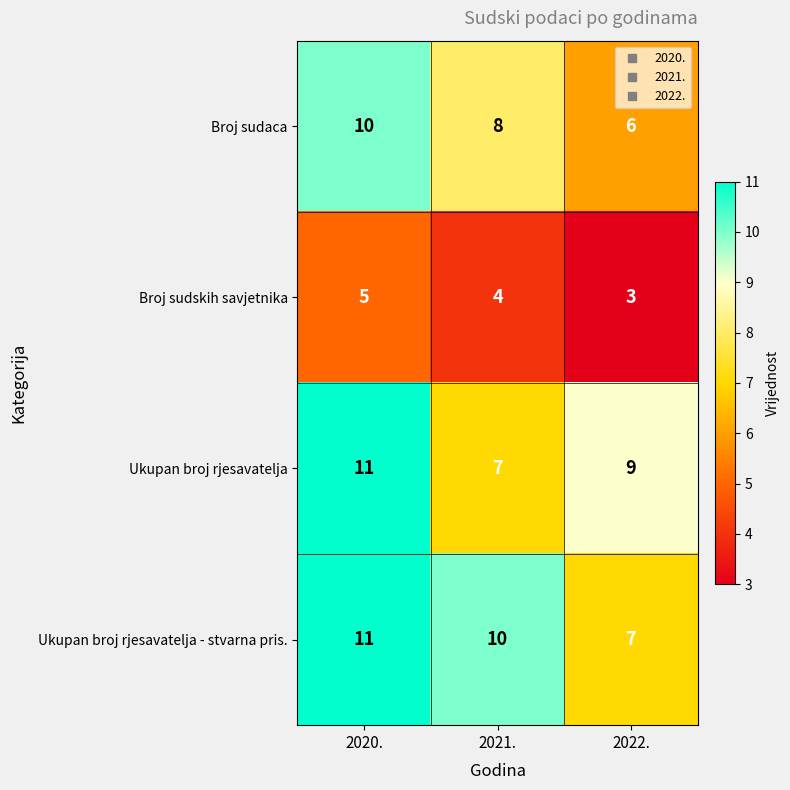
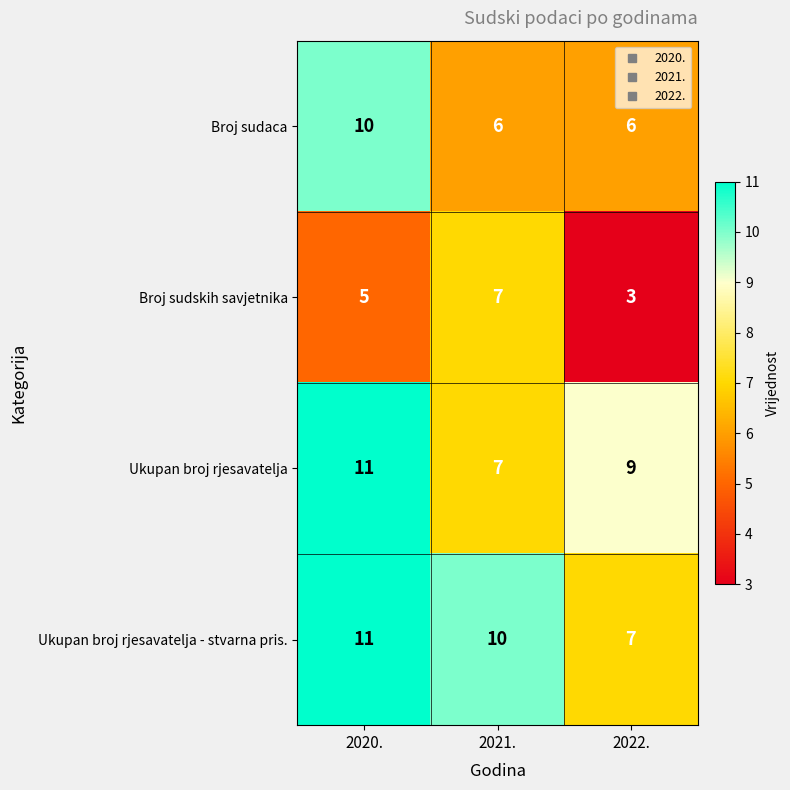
  {
    "Broj sudaca": {
      "2020.": 10,
-     "2021.": 8,
+     "2021.": 6,
      "2022.": 6
    },
    "Broj sudskih savjetnika": {
      "2020.": 5,
-     "2021.": 4,
+     "2021.": 7,
      "2022.": 3
    },
    "Ukupan broj rjesavatelja": {
      "2020.": 11,
      "2021.": 7,
      "2022.": 9
    },
    "Ukupan broj rjesavatelja - stvarna pris.": {
      "2020.": 11,
      "2021.": 10,
      "2022.": 7
    }
  }
